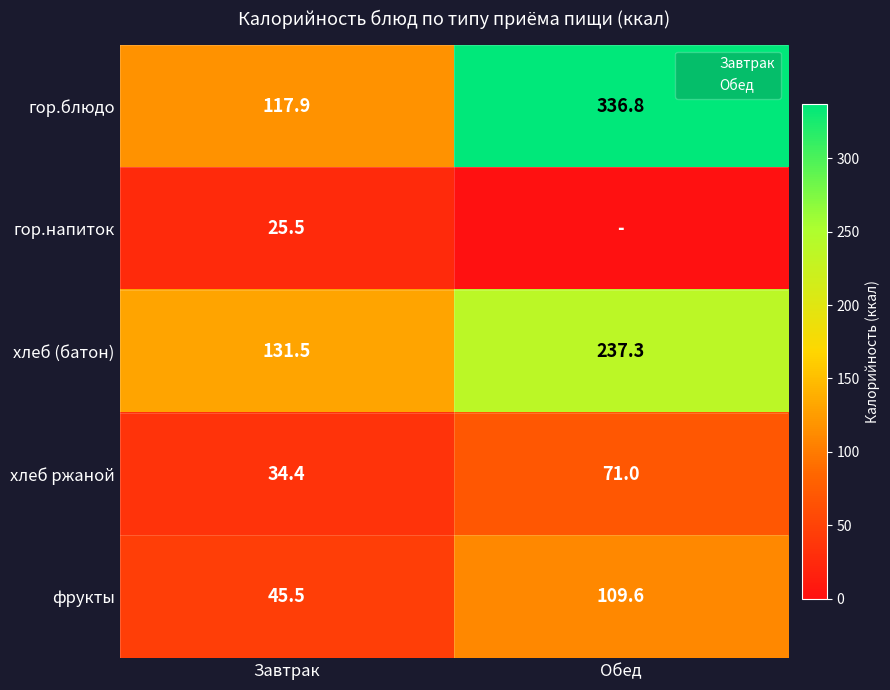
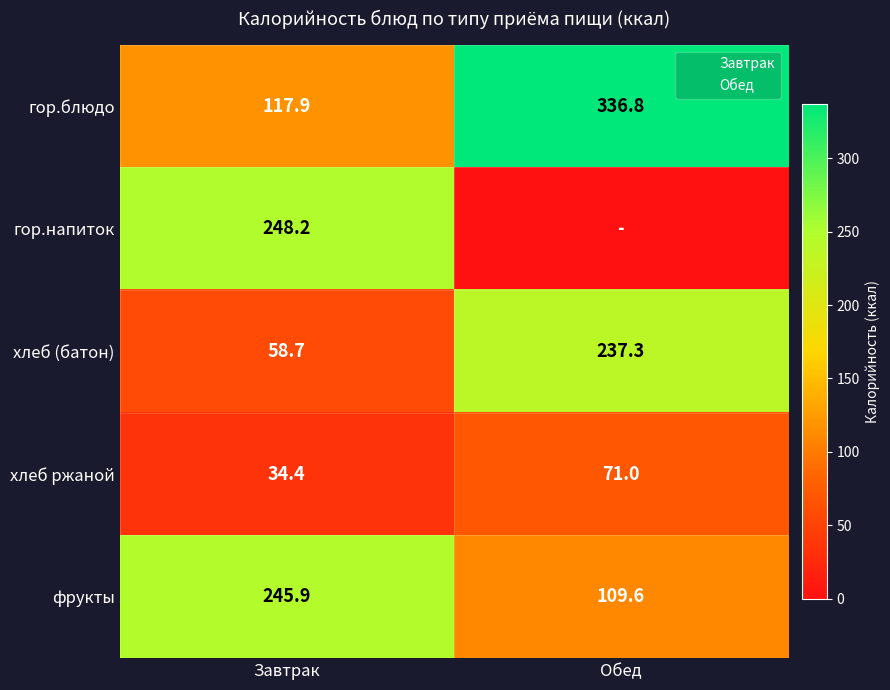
  {
    "гор.блюдо": {
      "Завтрак": 117.9,
      "Обед": 336.8
    },
    "гор.напиток": {
-     "Завтрак": 25.5
+     "Завтрак": 248.2
    },
    "хлеб (батон)": {
-     "Завтрак": 131.5,
+     "Завтрак": 58.7,
      "Обед": 237.3
    },
    "хлеб ржаной": {
      "Завтрак": 34.4,
      "Обед": 71.0
    },
    "фрукты": {
-     "Завтрак": 45.5,
+     "Завтрак": 245.9,
      "Обед": 109.6
    }
  }
